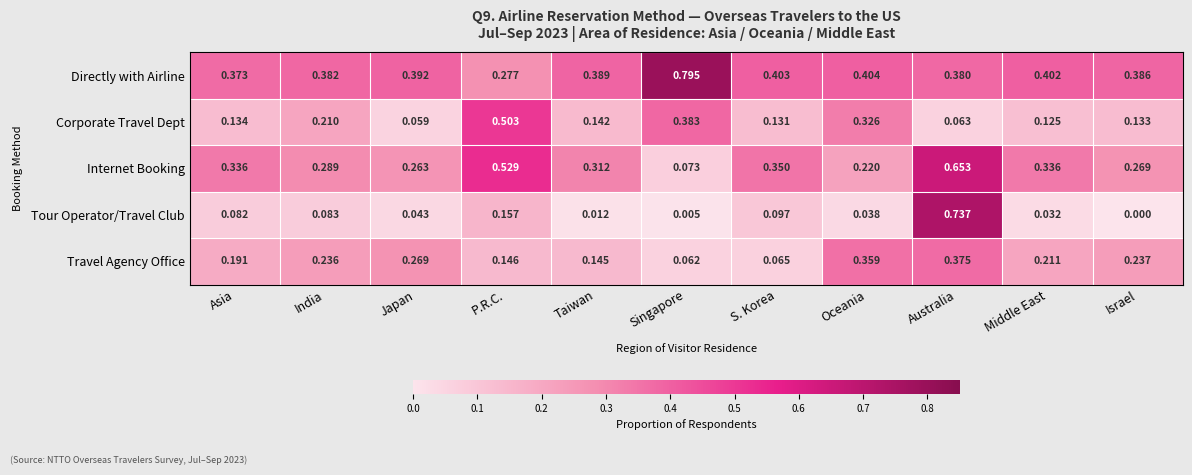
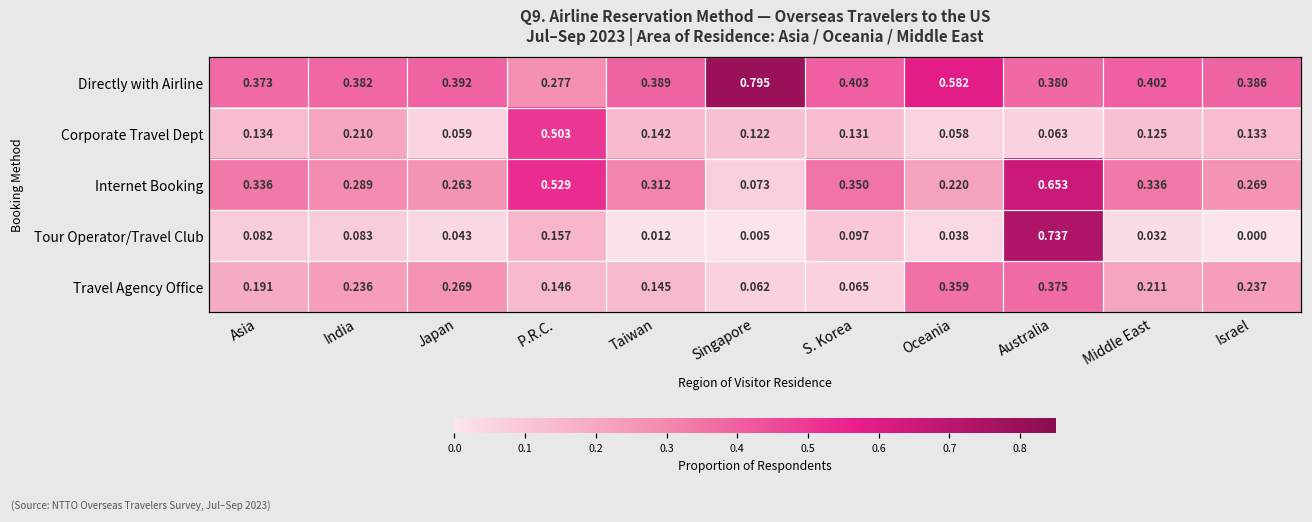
  {
    "Directly with Airline": {
      "Asia": 0.373,
      "India": 0.382,
      "Japan": 0.392,
      "P.R.C.": 0.277,
      "Taiwan": 0.389,
      "Singapore": 0.795,
      "S. Korea": 0.403,
-     "Oceania": 0.404,
+     "Oceania": 0.582,
      "Australia": 0.380,
      "Middle East": 0.402,
      "Israel": 0.386
    },
    "Corporate Travel Dept": {
      "Asia": 0.134,
      "India": 0.210,
      "Japan": 0.059,
      "P.R.C.": 0.503,
      "Taiwan": 0.142,
-     "Singapore": 0.383,
+     "Singapore": 0.122,
      "S. Korea": 0.131,
-     "Oceania": 0.326,
+     "Oceania": 0.058,
      "Australia": 0.063,
      "Middle East": 0.125,
      "Israel": 0.133
    },
    "Internet Booking": {
      "Asia": 0.336,
      "India": 0.289,
      "Japan": 0.263,
      "P.R.C.": 0.529,
      "Taiwan": 0.312,
      "Singapore": 0.073,
      "S. Korea": 0.350,
      "Oceania": 0.220,
      "Australia": 0.653,
      "Middle East": 0.336,
      "Israel": 0.269
    },
    "Tour Operator/Travel Club": {
      "Asia": 0.082,
      "India": 0.083,
      "Japan": 0.043,
      "P.R.C.": 0.157,
      "Taiwan": 0.012,
      "Singapore": 0.005,
      "S. Korea": 0.097,
      "Oceania": 0.038,
      "Australia": 0.737,
      "Middle East": 0.032,
      "Israel": 0.000
    },
    "Travel Agency Office": {
      "Asia": 0.191,
      "India": 0.236,
      "Japan": 0.269,
      "P.R.C.": 0.146,
      "Taiwan": 0.145,
      "Singapore": 0.062,
      "S. Korea": 0.065,
      "Oceania": 0.359,
      "Australia": 0.375,
      "Middle East": 0.211,
      "Israel": 0.237
    }
  }
